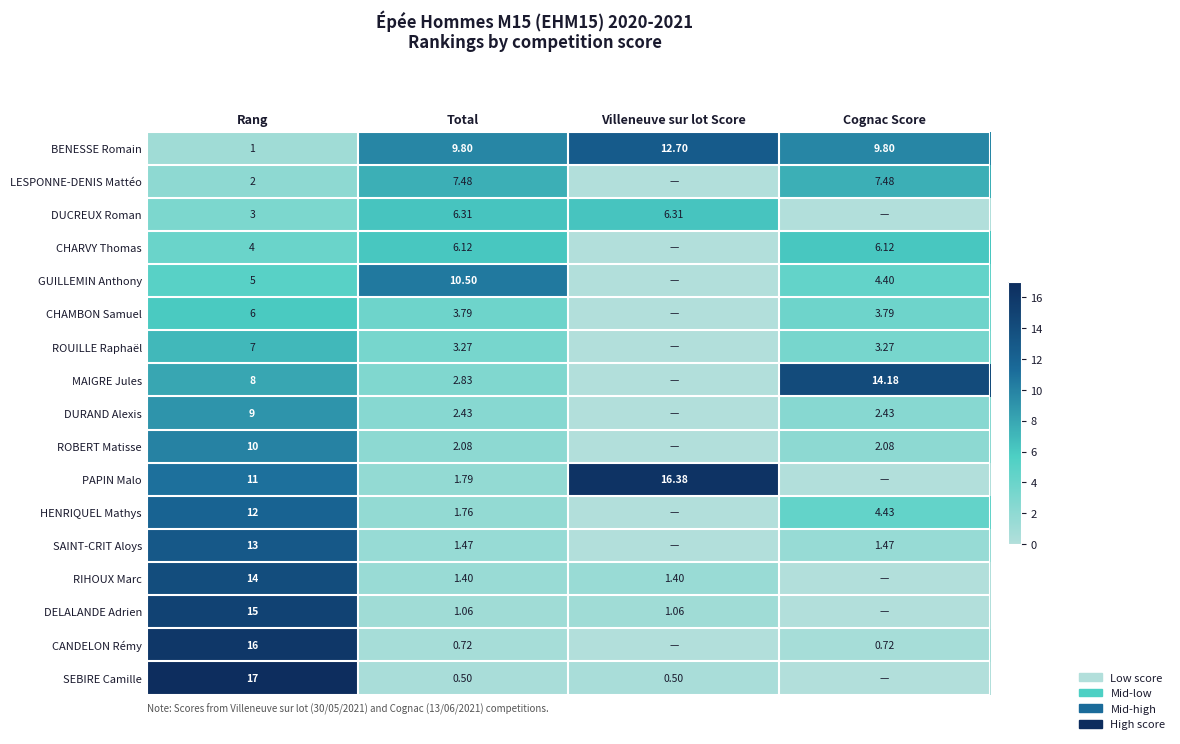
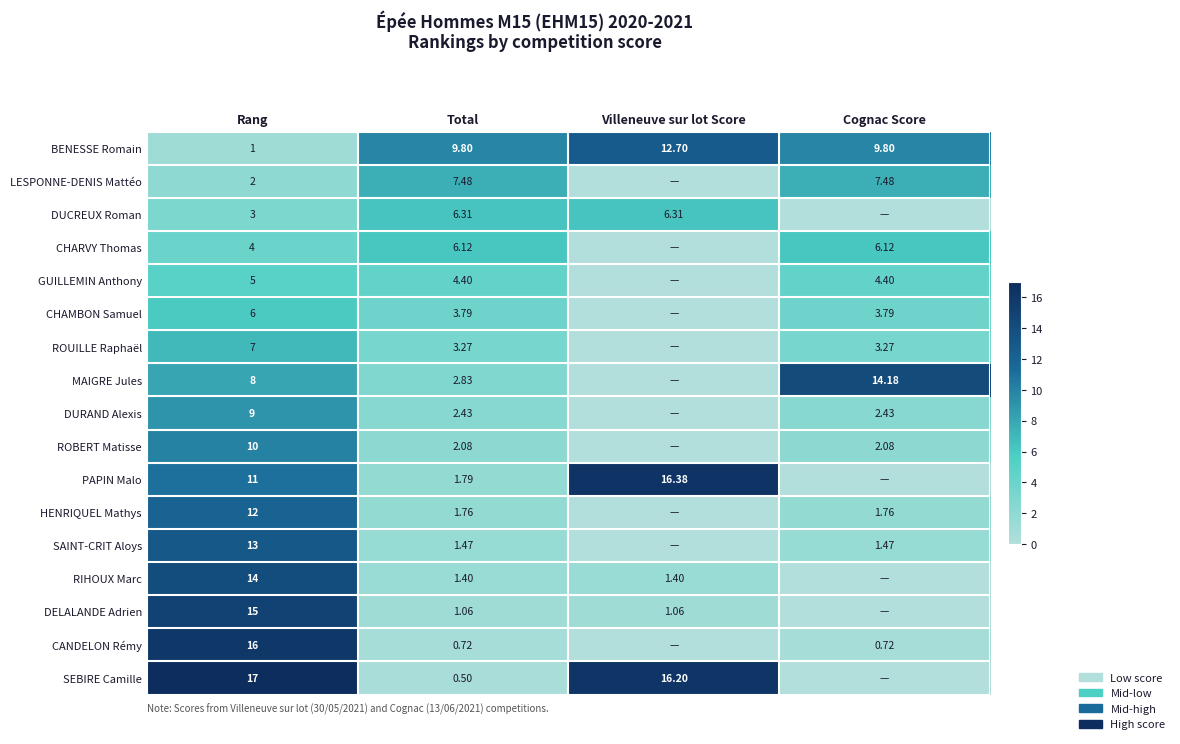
  {
    "BENESSE Romain": {
      "Rang": 1,
      "Total": 9.80,
      "Villeneuve sur lot Score": 12.70,
      "Cognac Score": 9.80
    },
    "LESPONNE-DENIS Mattéo": {
      "Rang": 2,
      "Total": 7.48,
      "Cognac Score": 7.48
    },
    "DUCREUX Roman": {
      "Rang": 3,
      "Total": 6.31,
      "Villeneuve sur lot Score": 6.31
    },
    "CHARVY Thomas": {
      "Rang": 4,
      "Total": 6.12,
      "Cognac Score": 6.12
    },
    "GUILLEMIN Anthony": {
      "Rang": 5,
-     "Total": 10.50,
+     "Total": 4.40,
      "Cognac Score": 4.40
    },
    "CHAMBON Samuel": {
      "Rang": 6,
      "Total": 3.79,
      "Cognac Score": 3.79
    },
    "ROUILLE Raphaël": {
      "Rang": 7,
      "Total": 3.27,
      "Cognac Score": 3.27
    },
    "MAIGRE Jules": {
      "Rang": 8,
      "Total": 2.83,
      "Cognac Score": 14.18
    },
    "DURAND Alexis": {
      "Rang": 9,
      "Total": 2.43,
      "Cognac Score": 2.43
    },
    "ROBERT Matisse": {
      "Rang": 10,
      "Total": 2.08,
      "Cognac Score": 2.08
    },
    "PAPIN Malo": {
      "Rang": 11,
      "Total": 1.79,
      "Villeneuve sur lot Score": 16.38
    },
    "HENRIQUEL Mathys": {
      "Rang": 12,
      "Total": 1.76,
-     "Cognac Score": 4.43
+     "Cognac Score": 1.76
    },
    "SAINT-CRIT Aloys": {
      "Rang": 13,
      "Total": 1.47,
      "Cognac Score": 1.47
    },
    "RIHOUX Marc": {
      "Rang": 14,
      "Total": 1.40,
      "Villeneuve sur lot Score": 1.40
    },
    "DELALANDE Adrien": {
      "Rang": 15,
      "Total": 1.06,
      "Villeneuve sur lot Score": 1.06
    },
    "CANDELON Rémy": {
      "Rang": 16,
      "Total": 0.72,
      "Cognac Score": 0.72
    },
    "SEBIRE Camille": {
      "Rang": 17,
      "Total": 0.50,
-     "Villeneuve sur lot Score": 0.50
+     "Villeneuve sur lot Score": 16.20
    }
  }
